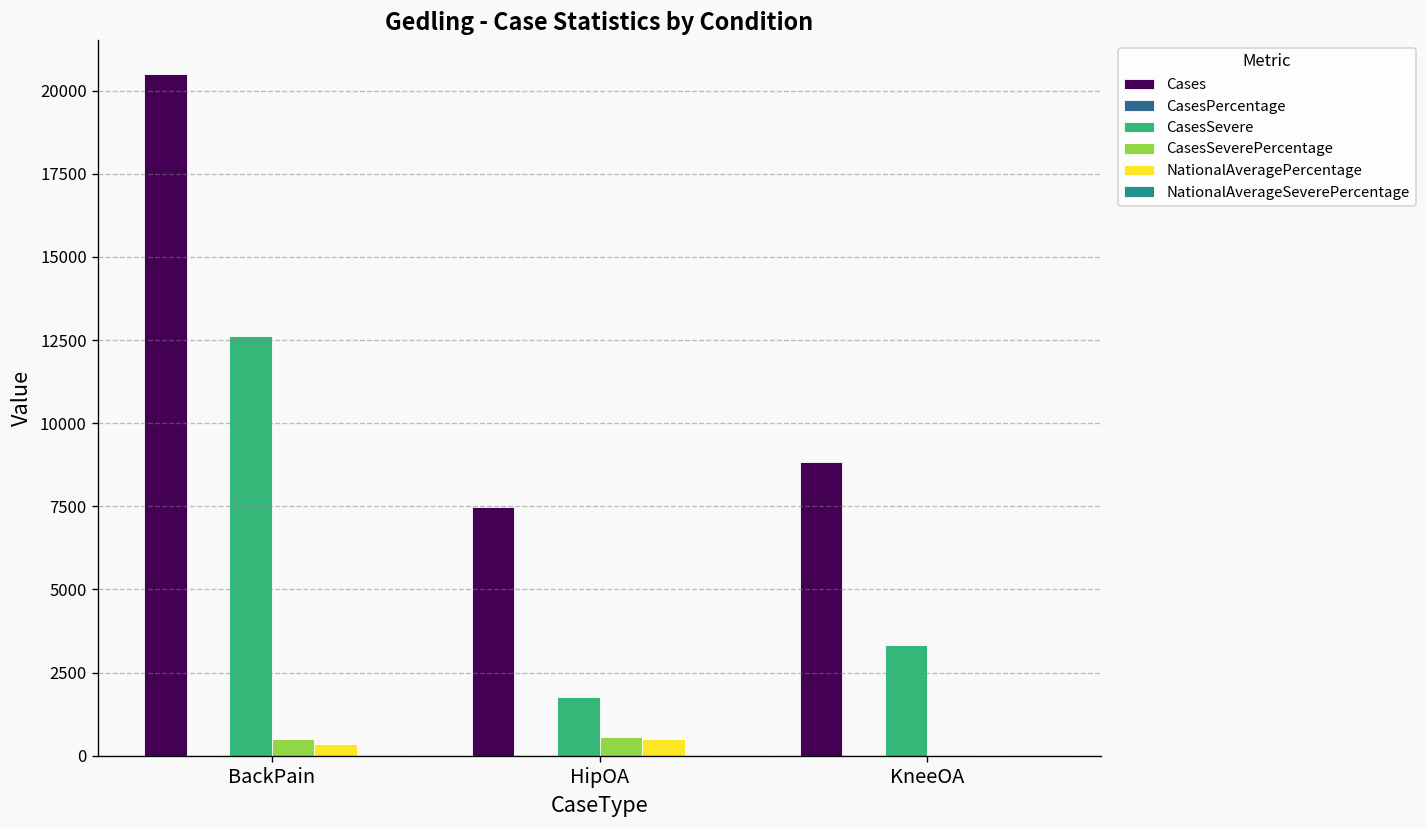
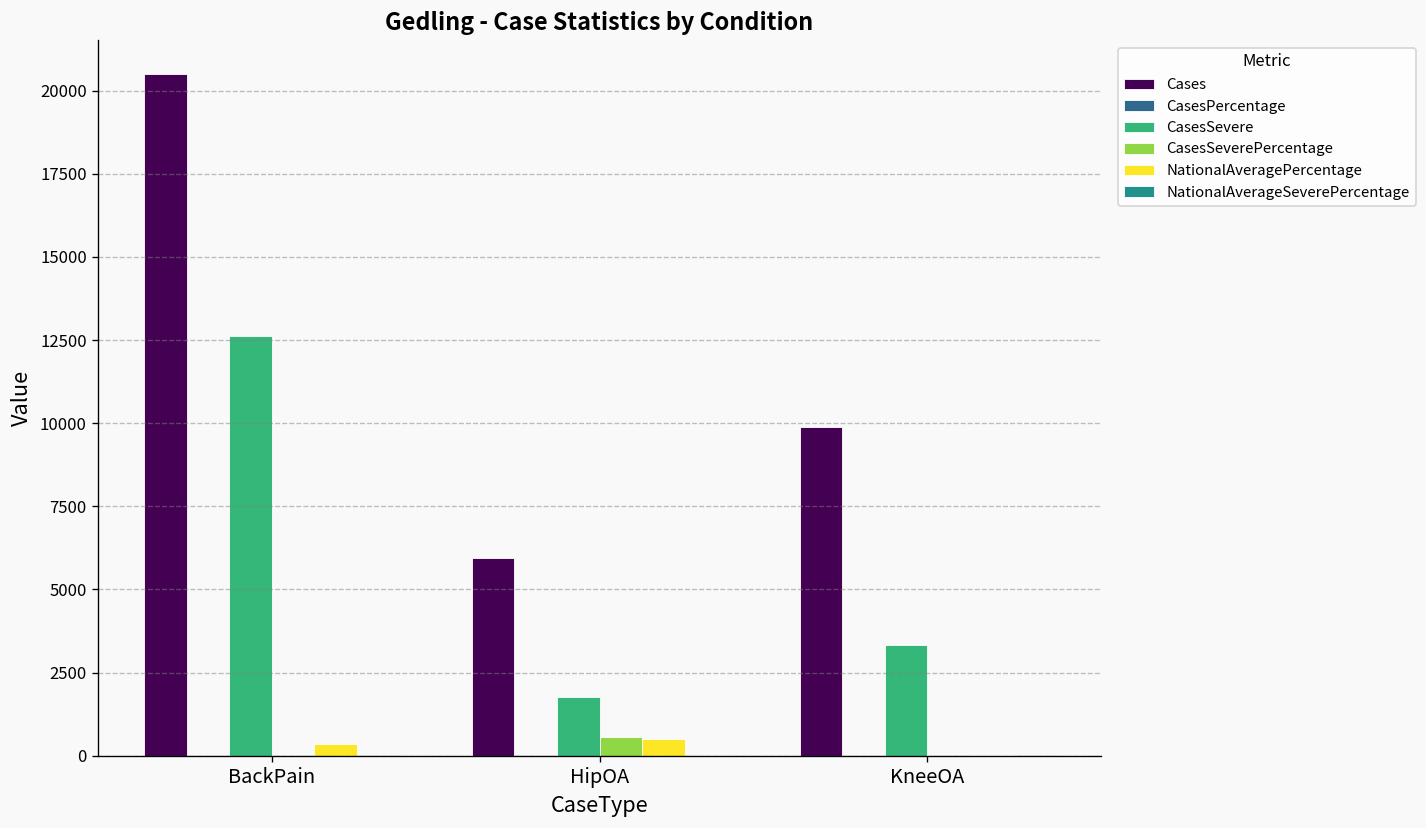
  {
    "Cases": {
      "BackPain": 20500,
-     "HipOA": 7500,
-     "KneeOA": 8800
+     "HipOA": 5900,
+     "KneeOA": 9900
    },
    "CasesSeverePercentage": {
-     "BackPain": 500,
+     "BackPain": 0,
      "HipOA": 600
    },
    "NationalAveragePercentage": {
      "BackPain": 400,
      "HipOA": 500
    }
  }
